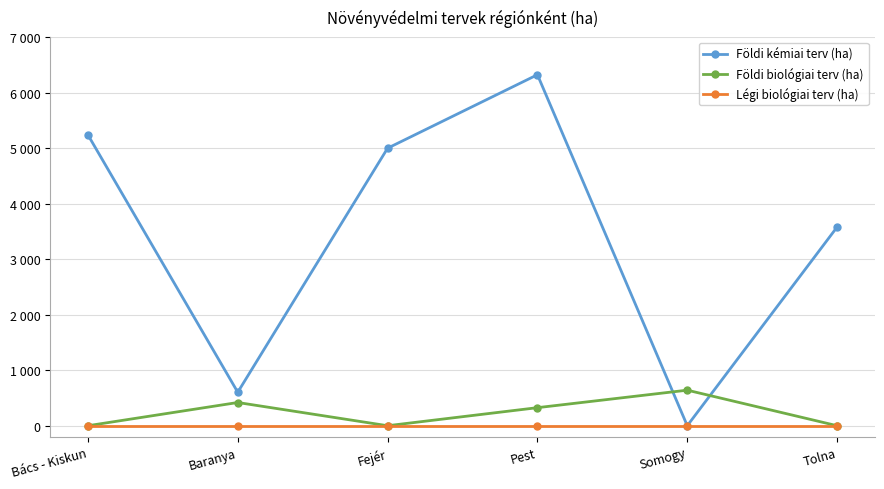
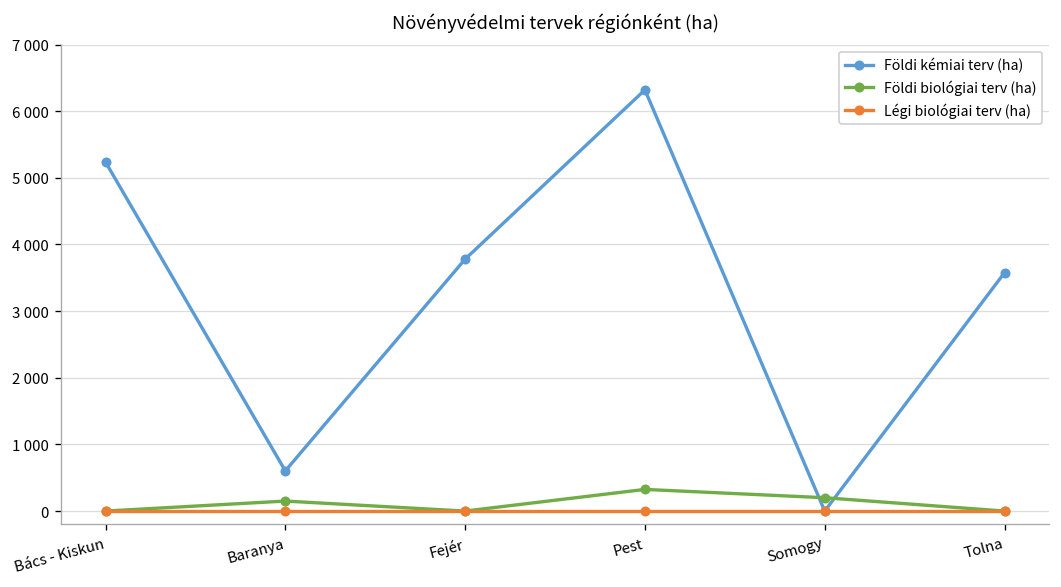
  {
    "Földi kémiai terv (ha)": {
      "Bács - Kiskun": 5200,
      "Baranya": 600,
-     "Fejér": 5000,
+     "Fejér": 3800,
      "Pest": 6300,
      "Tolna": 3600
    },
    "Földi biológiai terv (ha)": {
-     "Baranya": 400,
+     "Baranya": 200,
      "Pest": 300,
-     "Somogy": 600
+     "Somogy": 200
    },
    "Légi biológiai terv (ha)": {
      "Baranya": 0,
      "Pest": 0
    }
  }
